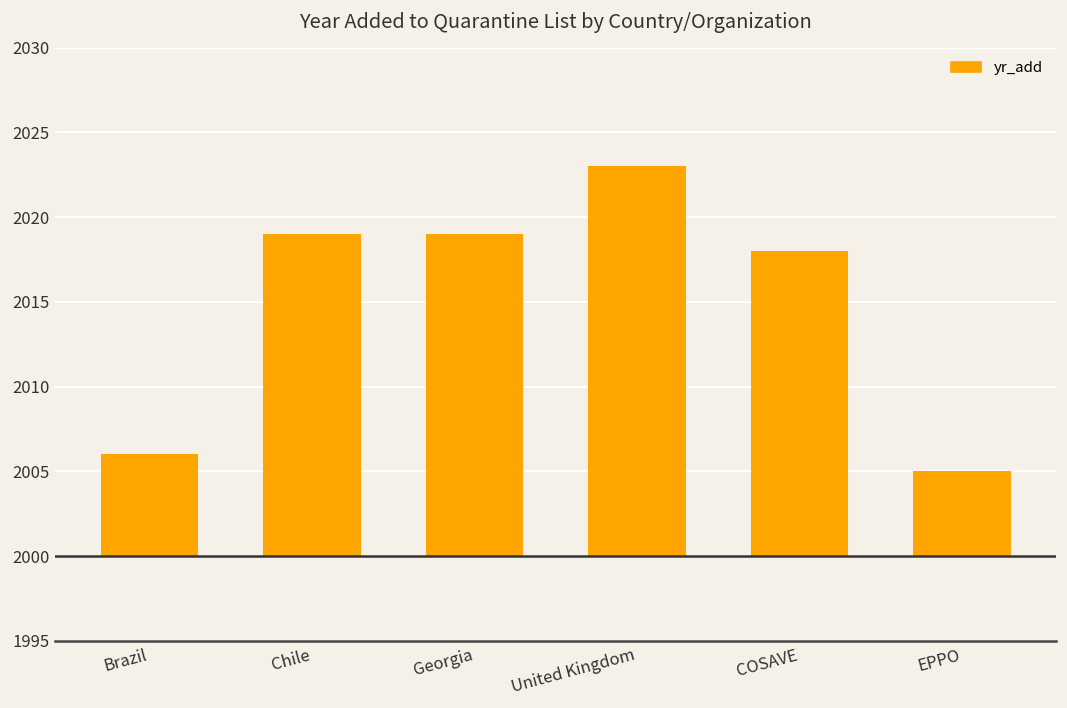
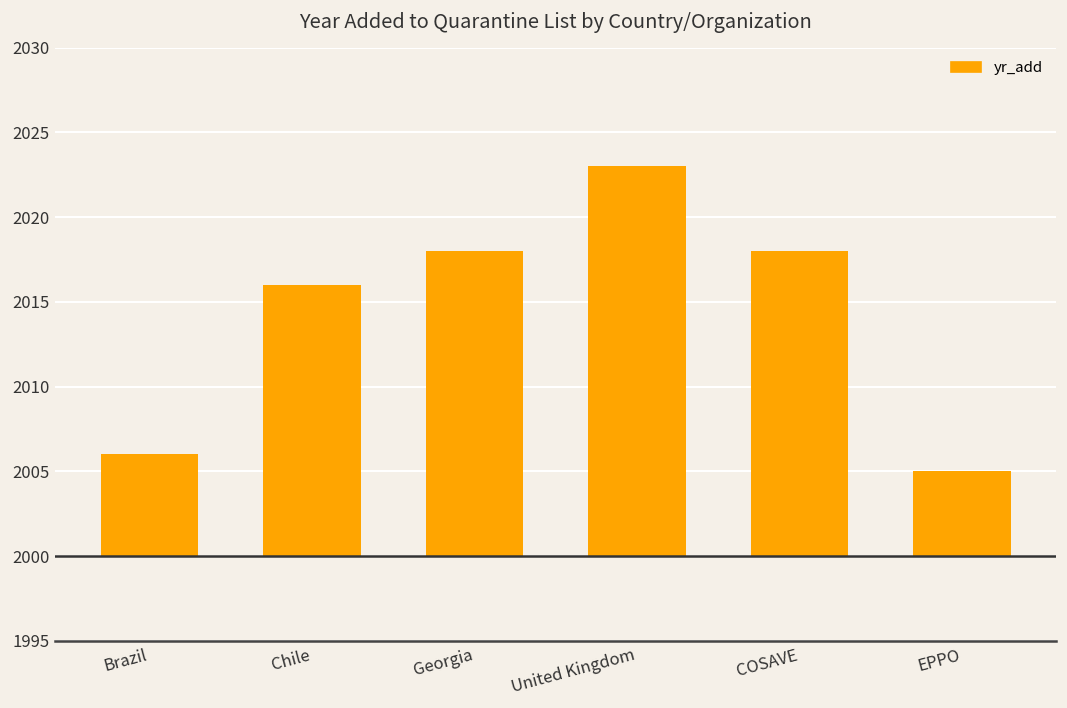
  {
    "Brazil": 2006,
-   "Chile": 2019,
-   "Georgia": 2019,
+   "Chile": 2016,
+   "Georgia": 2018,
    "United Kingdom": 2023,
    "COSAVE": 2018,
    "EPPO": 2005
  }
